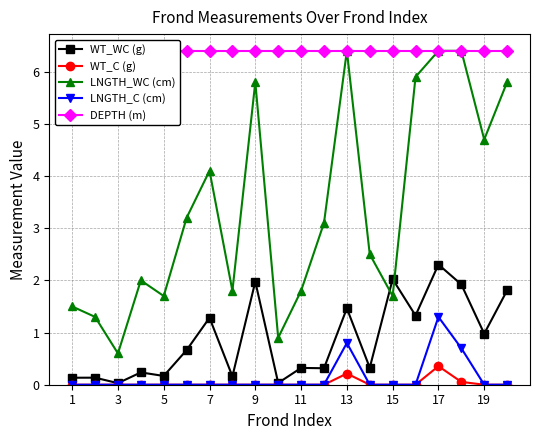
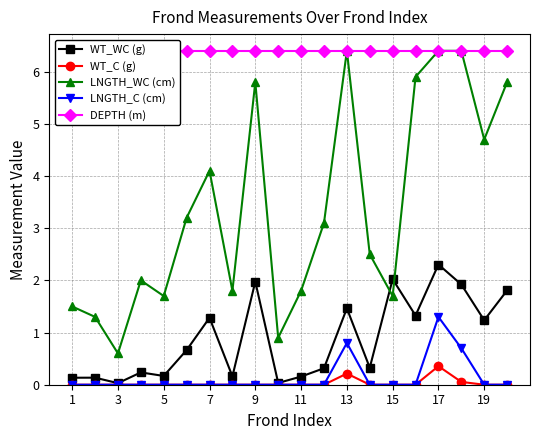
  {
    "WT_WC (g)": {
      "1": 0.1,
      "5": 0.2,
      "7": 1.3,
      "9": 2.0,
-     "11": 0.3,
+     "11": 0.2,
      "13": 1.5,
      "15": 2.0,
      "17": 2.3,
-     "19": 1.0
+     "19": 1.2
    },
    "WT_C (g)": {
      "13": 0.2,
      "17": 0.4
    },
    "LNGTH_WC (cm)": {
      "1": 1.5,
      "3": 0.6,
      "5": 1.7,
      "7": 4.1,
      "9": 5.8,
      "11": 1.8,
      "15": 1.7,
      "19": 4.7
    },
    "LNGTH_C (cm)": {
      "13": 0.8,
      "17": 1.3
    },
    "DEPTH (m)": {
      "7": 6.4,
      "9": 6.4,
      "11": 6.4,
      "15": 6.4,
      "19": 6.4
    }
  }
